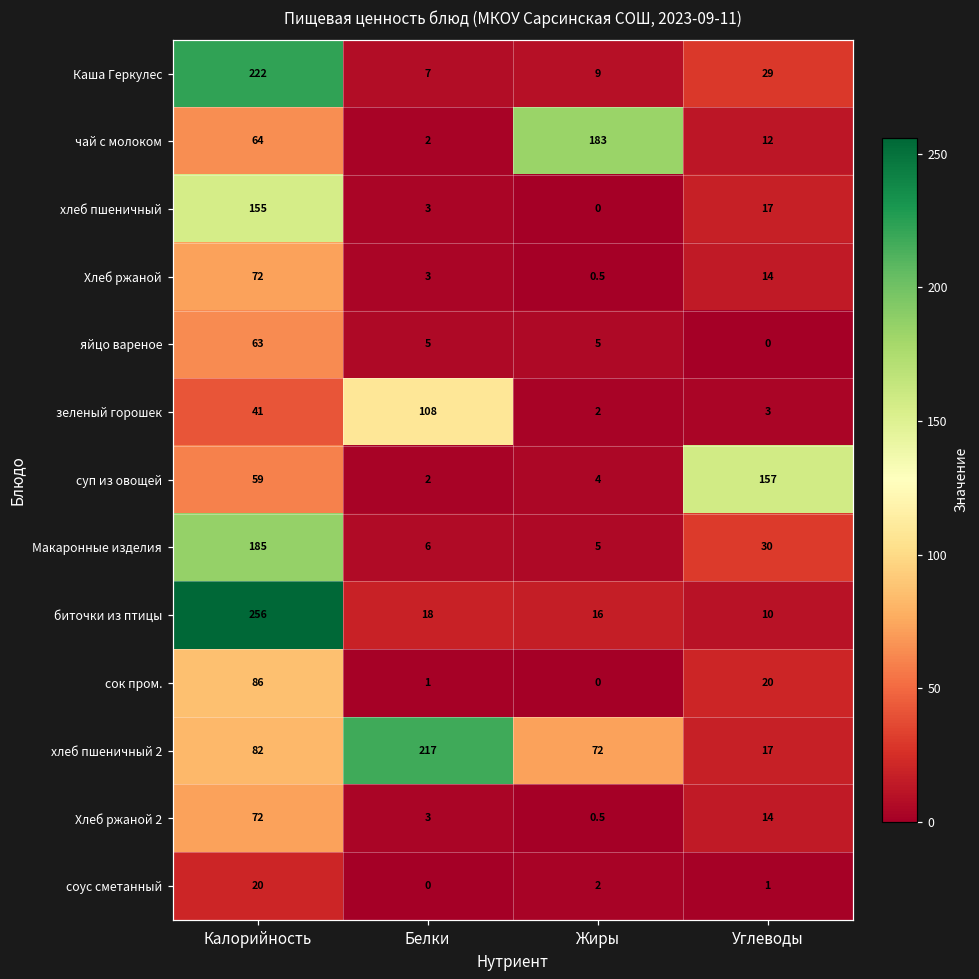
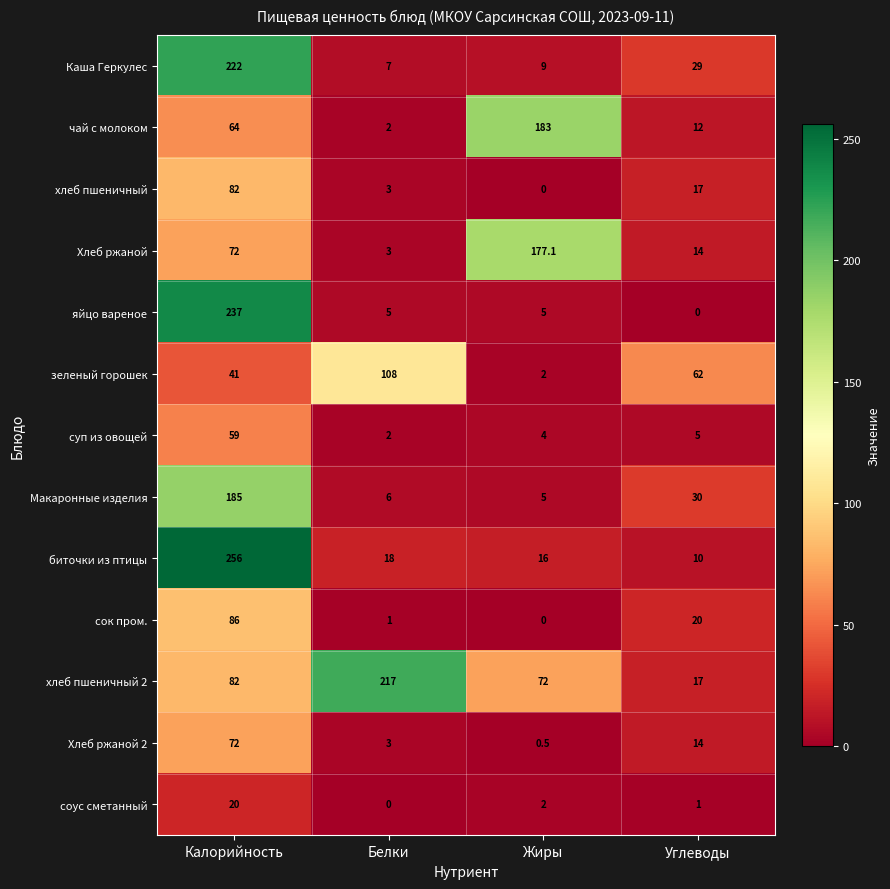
  {
    "Каша Геркулес": {
      "Калорийность": 222,
      "Белки": 7,
      "Жиры": 9,
      "Углеводы": 29
    },
    "чай с молоком": {
      "Калорийность": 64,
      "Белки": 2,
      "Жиры": 183,
      "Углеводы": 12
    },
    "хлеб пшеничный": {
-     "Калорийность": 155,
+     "Калорийность": 82,
      "Белки": 3,
      "Жиры": 0,
      "Углеводы": 17
    },
    "Хлеб ржаной": {
      "Калорийность": 72,
      "Белки": 3,
-     "Жиры": 0.5,
+     "Жиры": 177.1,
      "Углеводы": 14
    },
    "яйцо вареное": {
-     "Калорийность": 63,
+     "Калорийность": 237,
      "Белки": 5,
      "Жиры": 5,
      "Углеводы": 0
    },
    "зеленый горошек": {
      "Калорийность": 41,
      "Белки": 108,
      "Жиры": 2,
-     "Углеводы": 3
+     "Углеводы": 62
    },
    "суп из овощей": {
      "Калорийность": 59,
      "Белки": 2,
      "Жиры": 4,
-     "Углеводы": 157
+     "Углеводы": 5
    },
    "Макаронные изделия": {
      "Калорийность": 185,
      "Белки": 6,
      "Жиры": 5,
      "Углеводы": 30
    },
    "биточки из птицы": {
      "Калорийность": 256,
      "Белки": 18,
      "Жиры": 16,
      "Углеводы": 10
    },
    "сок пром.": {
      "Калорийность": 86,
      "Белки": 1,
      "Жиры": 0,
      "Углеводы": 20
    },
    "хлеб пшеничный 2": {
      "Калорийность": 82,
      "Белки": 217,
      "Жиры": 72,
      "Углеводы": 17
    },
    "Хлеб ржаной 2": {
      "Калорийность": 72,
      "Белки": 3,
      "Жиры": 0.5,
      "Углеводы": 14
    },
    "соус сметанный": {
      "Калорийность": 20,
      "Белки": 0,
      "Жиры": 2,
      "Углеводы": 1
    }
  }
